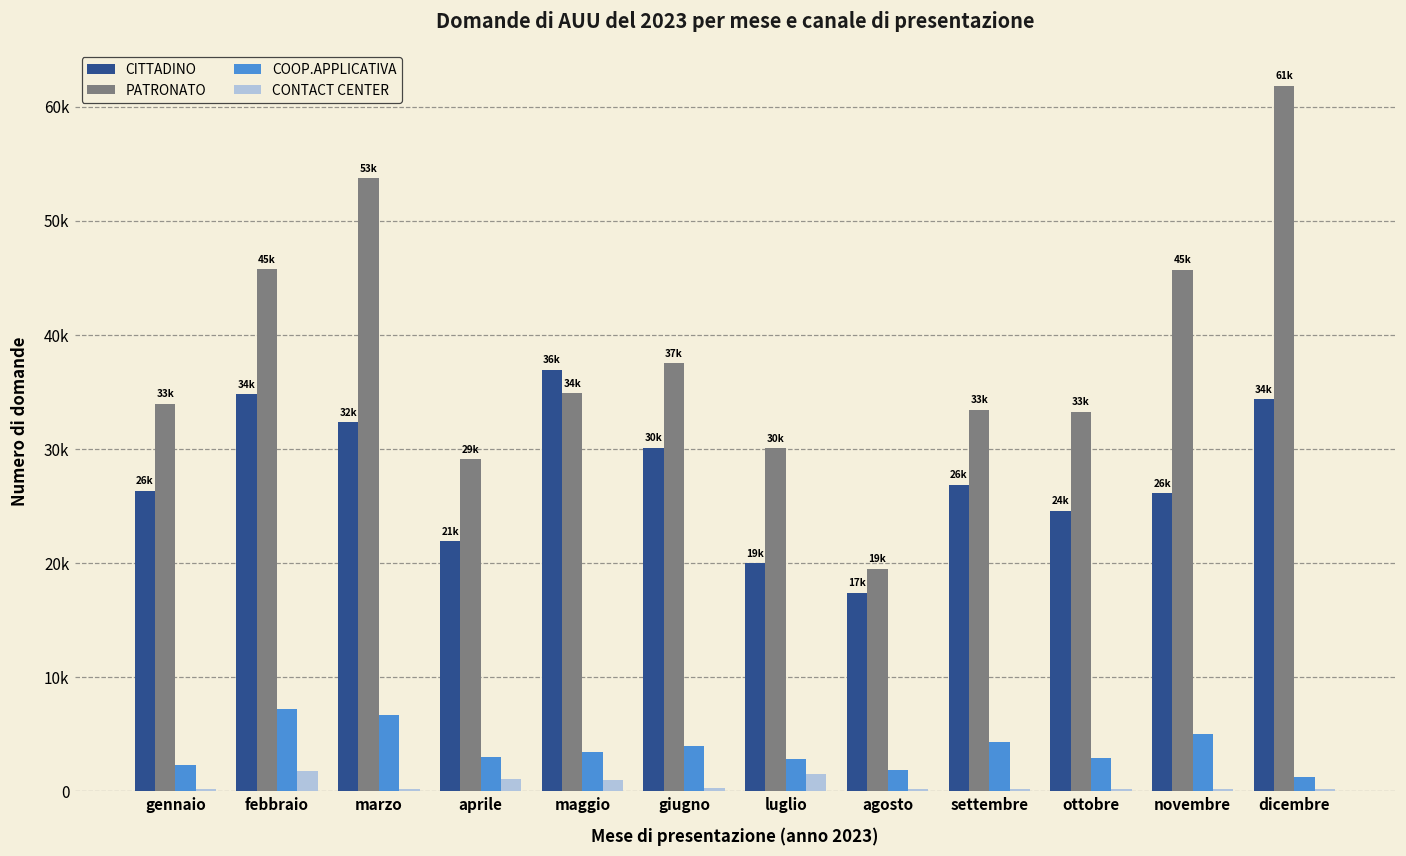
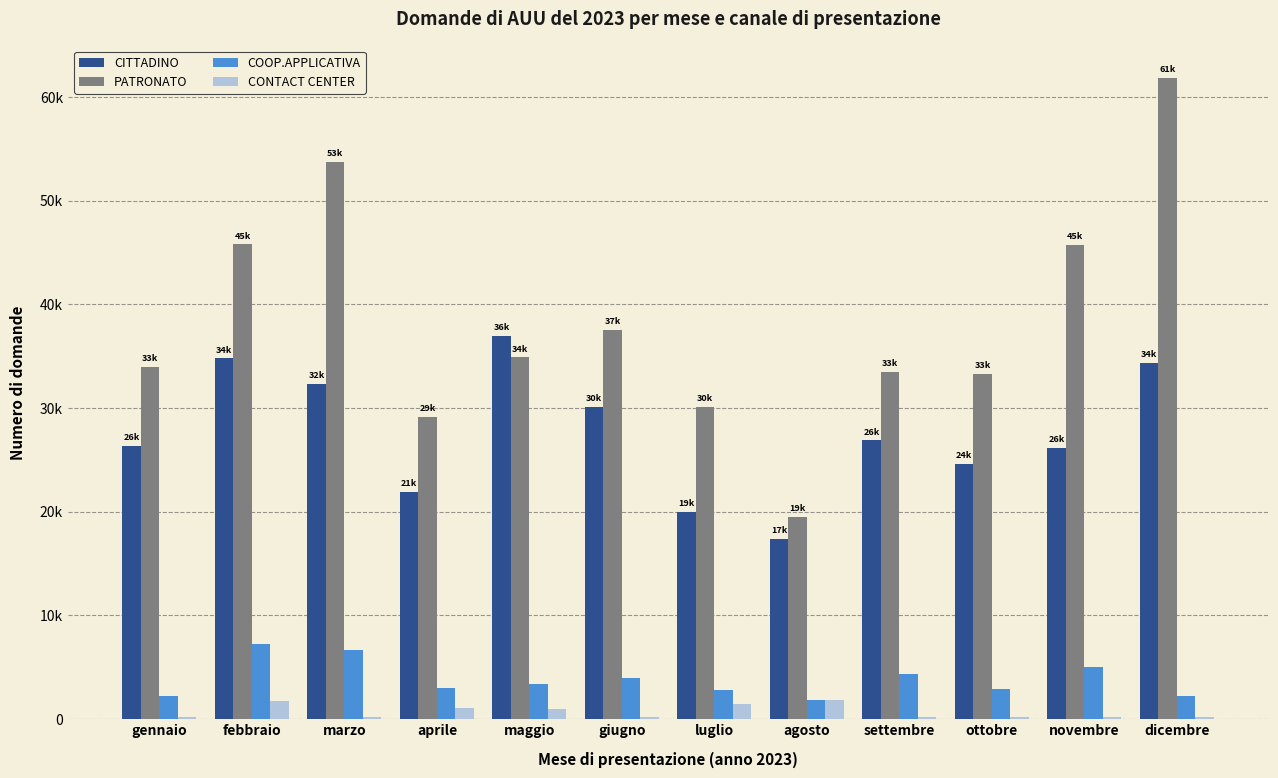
  {
    "CITTADINO": {
      "gennaio": "26k",
      "marzo": "32k",
      "giugno": "30k",
      "agosto": "17k",
      "novembre": "26k",
      "dicembre": "34k"
    },
    "PATRONATO": {
      "aprile": "29k",
      "luglio": "30k",
      "agosto": "19k",
      "settembre": "33k",
      "ottobre": "33k"
    },
    "COOP.APPLICATIVA": {
      "gennaio": "2300",
      "febbraio": "7200",
      "marzo": "6600",
      "aprile": "3000",
      "maggio": "3400",
      "giugno": "4000",
      "luglio": "2800",
      "agosto": "1800",
      "settembre": "4300",
      "ottobre": "2900",
      "novembre": "5000",
-     "dicembre": "1300"
+     "dicembre": "2200"
    },
    "CONTACT CENTER": {
      "febbraio": "1800",
      "aprile": "1000",
      "maggio": "1000",
      "luglio": "1500",
-     "agosto": "200"
+     "agosto": "1800"
    }
  }
